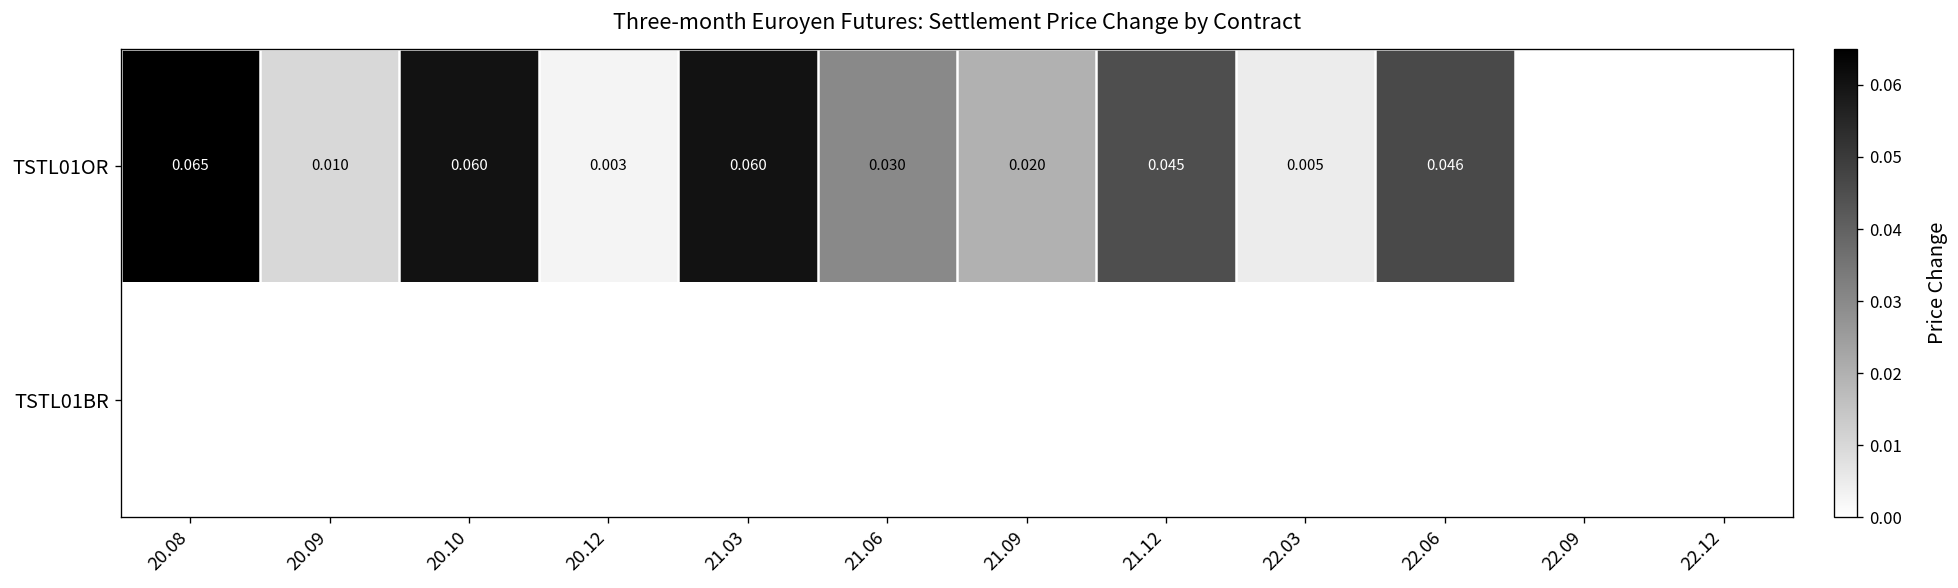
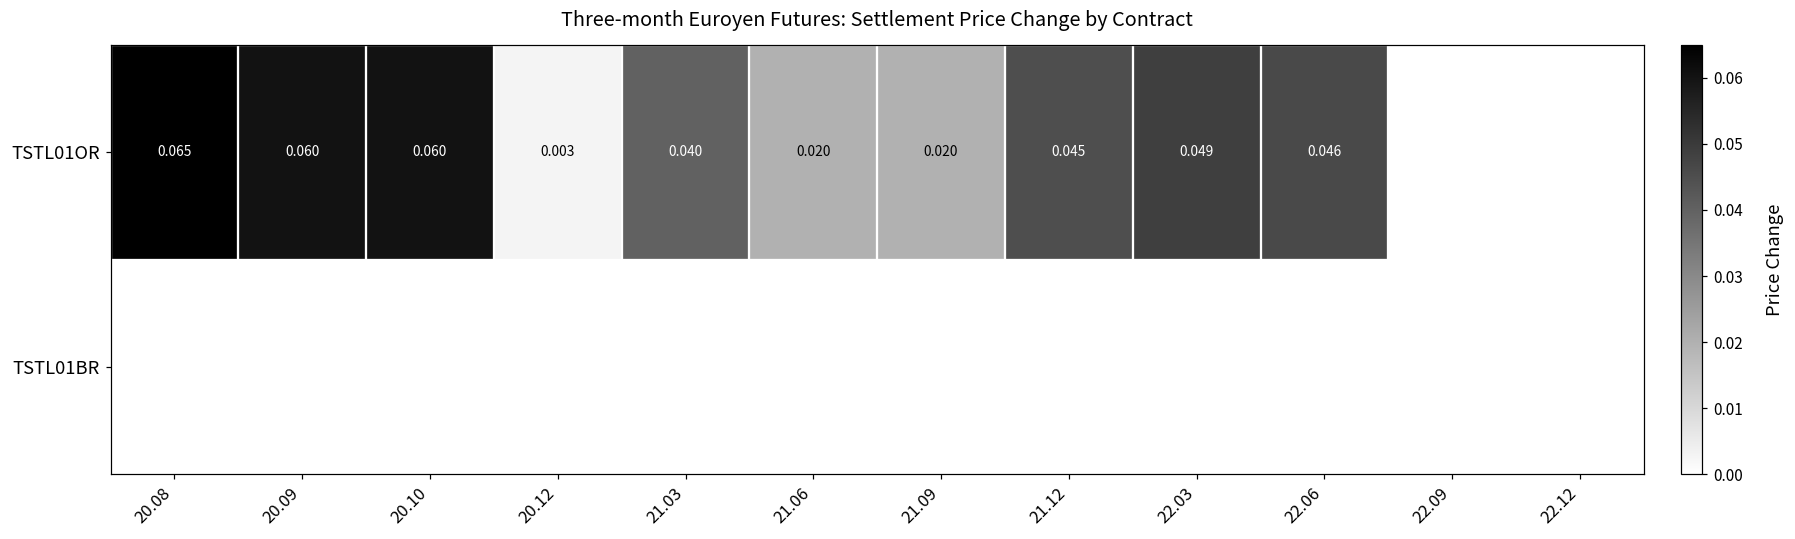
  {
    "TSTL01OR": {
      "20.08": 0.065,
-     "20.09": 0.010,
+     "20.09": 0.060,
      "20.10": 0.060,
      "20.12": 0.003,
-     "21.03": 0.060,
-     "21.06": 0.030,
+     "21.03": 0.040,
+     "21.06": 0.020,
      "21.09": 0.020,
      "21.12": 0.045,
-     "22.03": 0.005,
+     "22.03": 0.049,
      "22.06": 0.046
    }
  }
